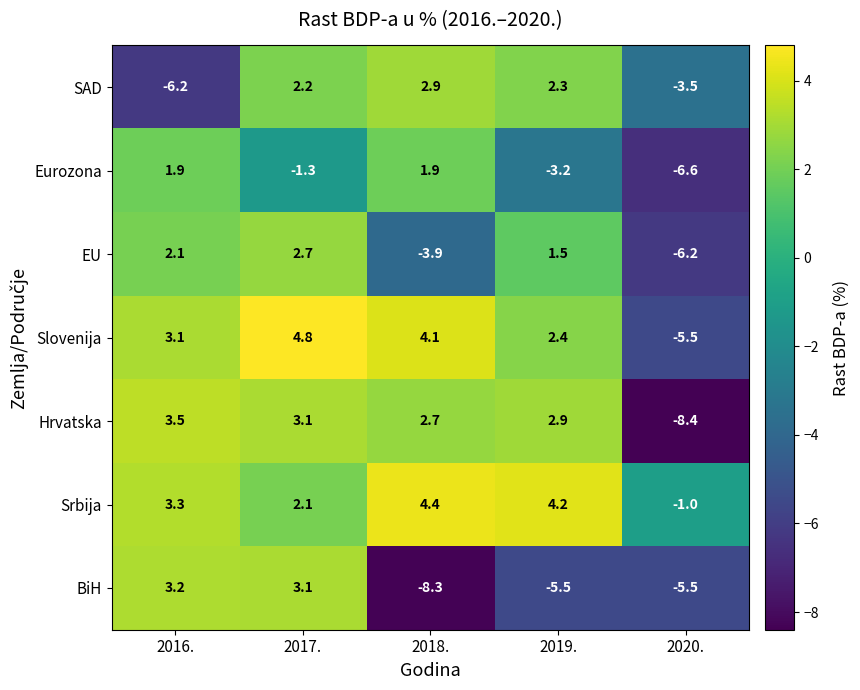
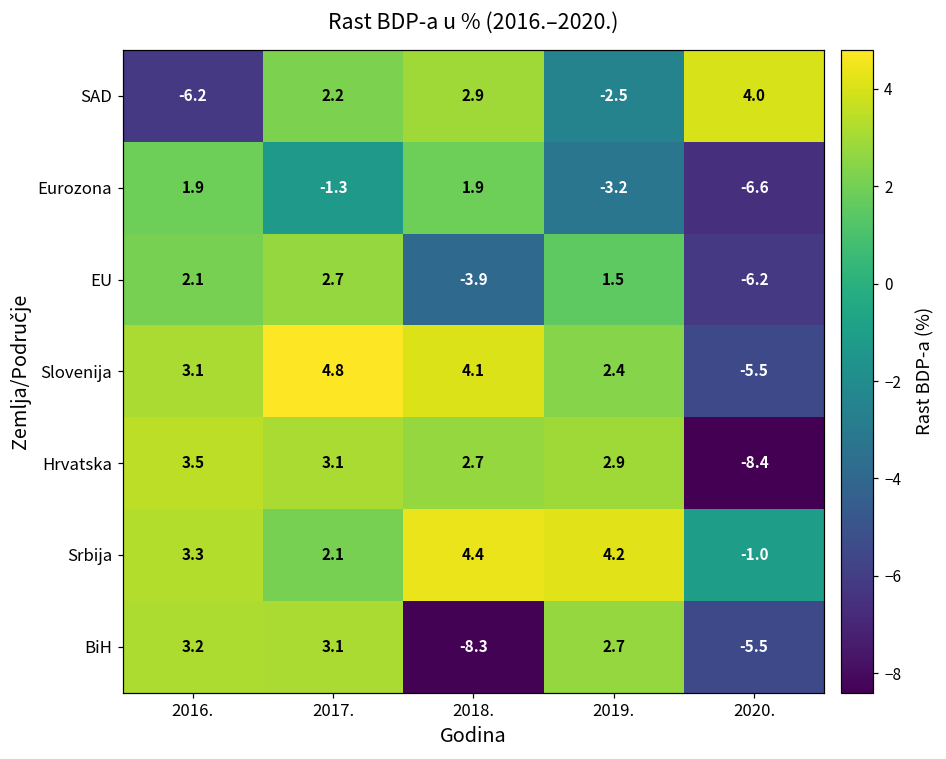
  {
    "SAD": {
      "2016.": -6.2,
      "2017.": 2.2,
      "2018.": 2.9,
-     "2019.": 2.3,
-     "2020.": -3.5
+     "2019.": -2.5,
+     "2020.": 4.0
    },
    "Eurozona": {
      "2016.": 1.9,
      "2017.": -1.3,
      "2018.": 1.9,
      "2019.": -3.2,
      "2020.": -6.6
    },
    "EU": {
      "2016.": 2.1,
      "2017.": 2.7,
      "2018.": -3.9,
      "2019.": 1.5,
      "2020.": -6.2
    },
    "Slovenija": {
      "2016.": 3.1,
      "2017.": 4.8,
      "2018.": 4.1,
      "2019.": 2.4,
      "2020.": -5.5
    },
    "Hrvatska": {
      "2016.": 3.5,
      "2017.": 3.1,
      "2018.": 2.7,
      "2019.": 2.9,
      "2020.": -8.4
    },
    "Srbija": {
      "2016.": 3.3,
      "2017.": 2.1,
      "2018.": 4.4,
      "2019.": 4.2,
      "2020.": -1.0
    },
    "BiH": {
      "2016.": 3.2,
      "2017.": 3.1,
      "2018.": -8.3,
-     "2019.": -5.5,
+     "2019.": 2.7,
      "2020.": -5.5
    }
  }
